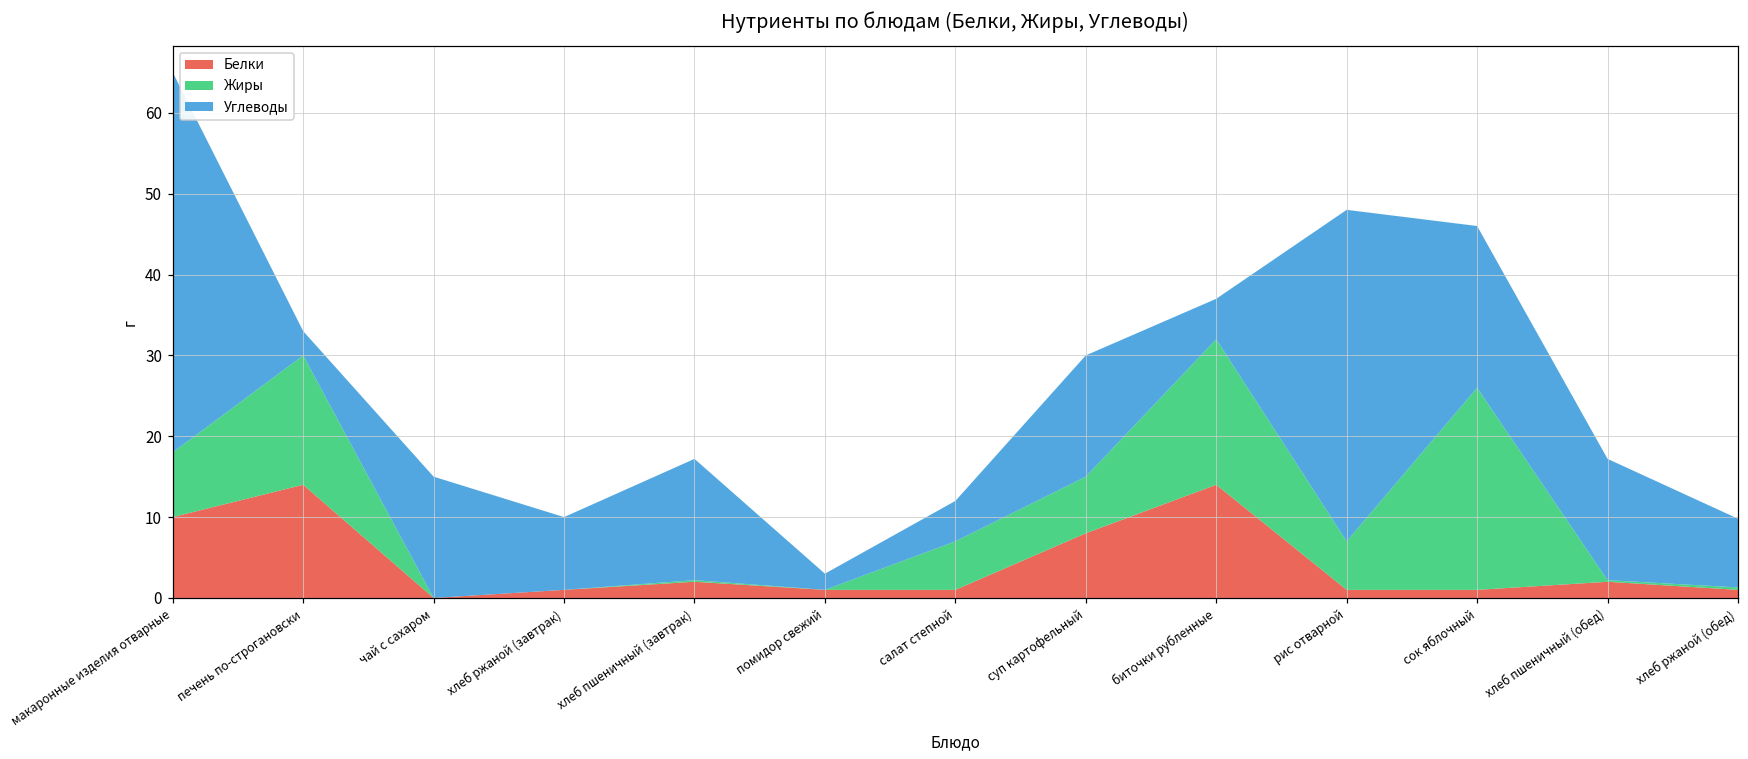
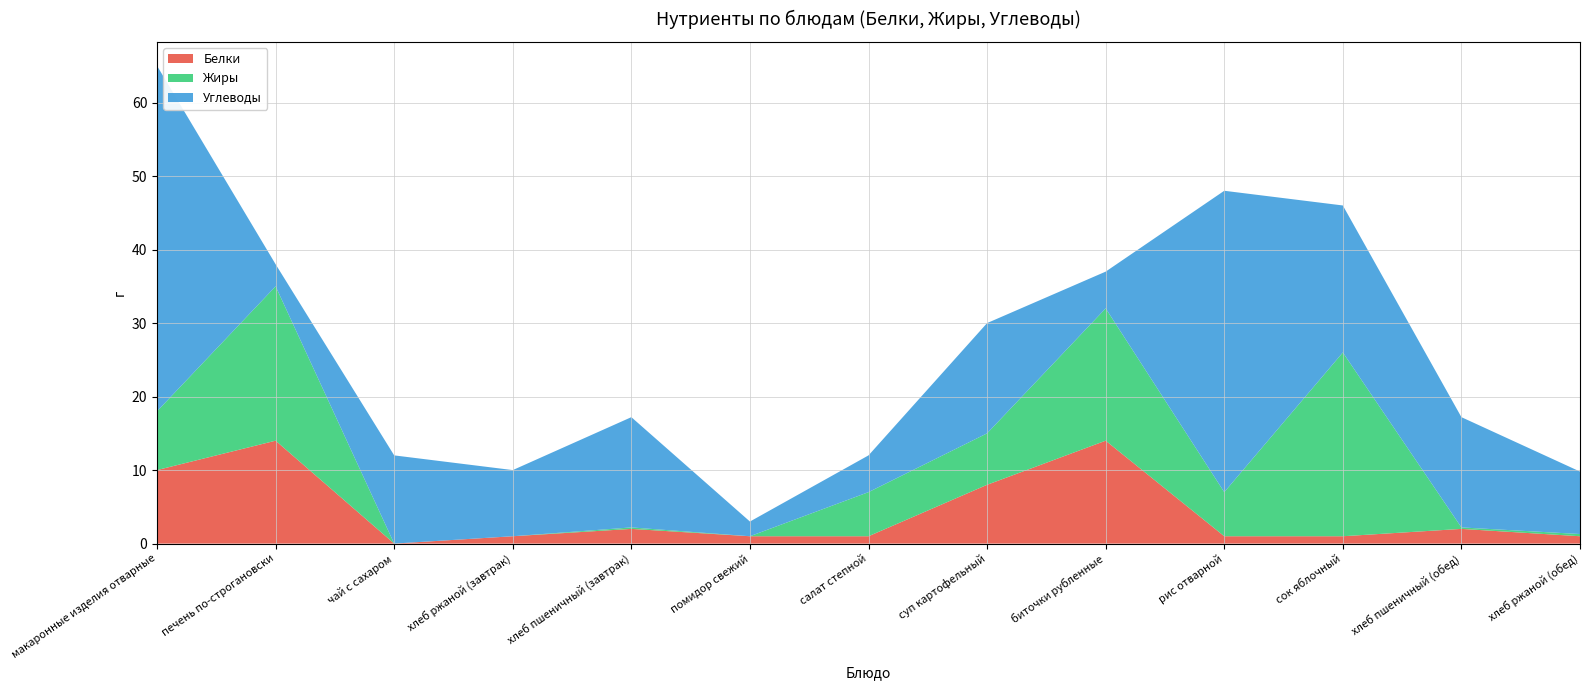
  {
    "Белки": {
      "макаронные изделия отварные": 10,
      "печень по-строгановски": 14,
      "салат степной": 1,
      "суп картофельный": 8,
      "биточки рубленные": 14,
      "рис отварной": 1,
      "сок яблочный": 1
    },
    "Жиры": {
      "макаронные изделия отварные": 8,
-     "печень по-строгановски": 16,
+     "печень по-строгановски": 21,
      "салат степной": 6,
      "суп картофельный": 7,
      "биточки рубленные": 18,
      "рис отварной": 6,
      "сок яблочный": 25
    },
    "Углеводы": {
      "макаронные изделия отварные": 47,
      "печень по-строгановски": 3,
-     "чай с сахаром": 15,
+     "чай с сахаром": 12,
      "хлеб ржаной (завтрак)": 9,
      "хлеб пшеничный (завтрак)": 15,
      "помидор свежий": 2,
      "салат степной": 5,
      "суп картофельный": 15,
      "биточки рубленные": 5,
      "рис отварной": 41,
      "сок яблочный": 20,
      "хлеб пшеничный (обед)": 15,
      "хлеб ржаной (обед)": 9
    }
  }
